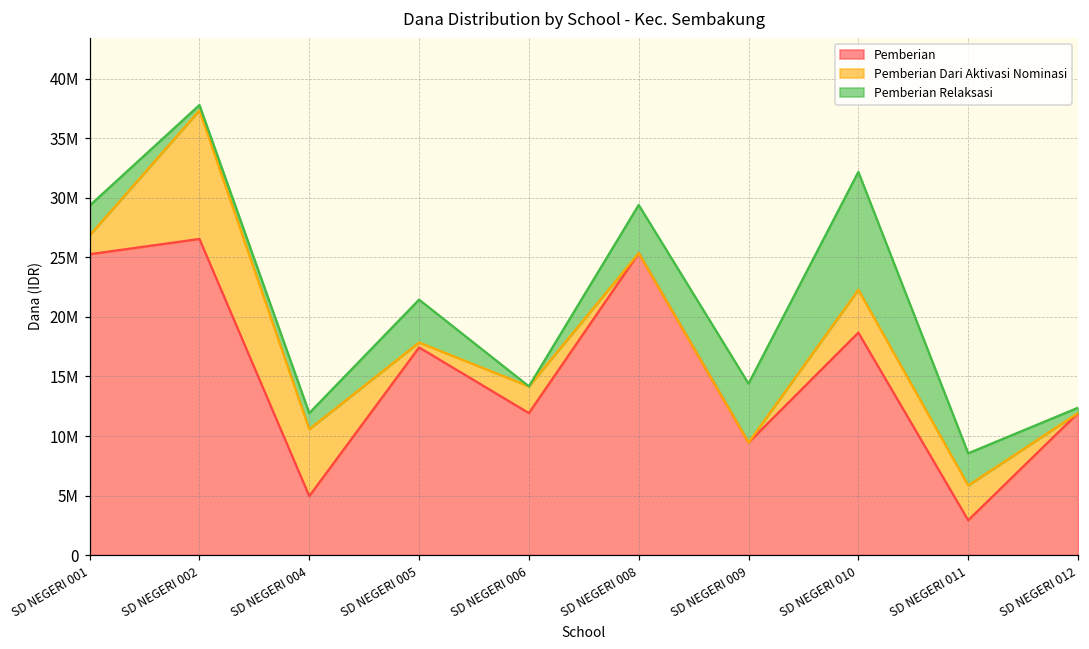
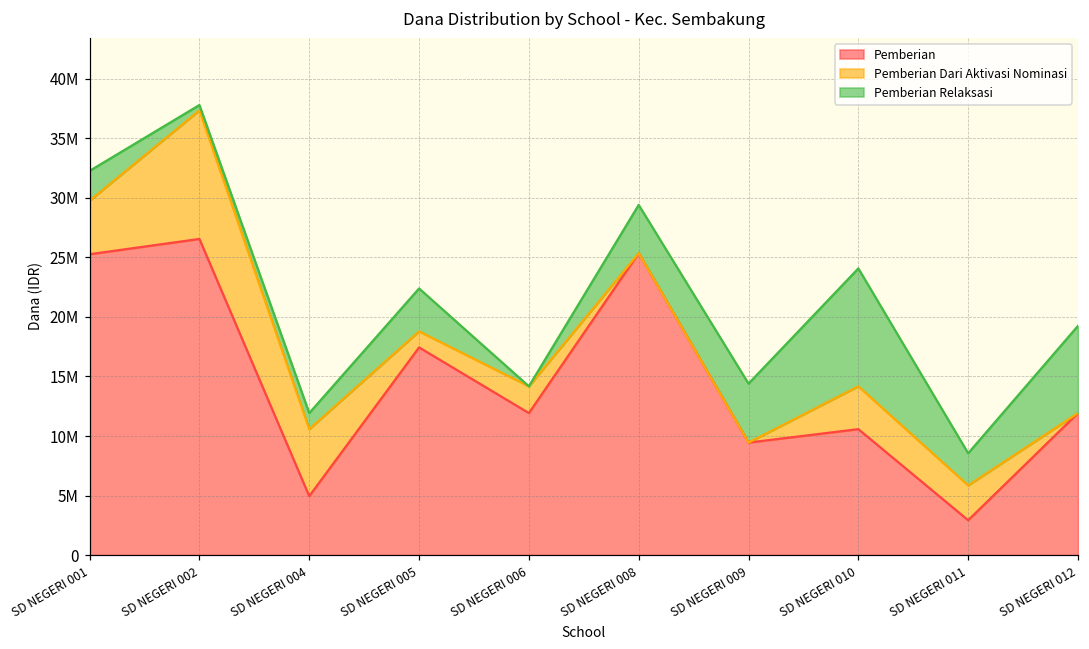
  {
    "Pemberian": {
      "SD NEGERI 001": 25300000,
      "SD NEGERI 002": 26600000,
      "SD NEGERI 004": 5000000,
      "SD NEGERI 005": 17400000,
      "SD NEGERI 006": 11900000,
-     "SD NEGERI 010": 18700000,
+     "SD NEGERI 010": 10600000,
      "SD NEGERI 011": 2900000
    },
    "Pemberian Dari Aktivasi Nominasi": {
-     "SD NEGERI 001": 1600000,
+     "SD NEGERI 001": 4500000,
      "SD NEGERI 002": 10800000,
      "SD NEGERI 004": 5600000,
-     "SD NEGERI 005": 400000,
+     "SD NEGERI 005": 1400000,
      "SD NEGERI 010": 3600000,
      "SD NEGERI 011": 2900000
    },
    "Pemberian Relaksasi": {
      "SD NEGERI 001": 2500000,
      "SD NEGERI 002": 500000,
      "SD NEGERI 004": 1400000,
      "SD NEGERI 005": 3600000,
      "SD NEGERI 008": 4100000,
      "SD NEGERI 009": 5000000,
      "SD NEGERI 010": 9900000,
      "SD NEGERI 011": 2700000,
-     "SD NEGERI 012": 500000
+     "SD NEGERI 012": 7300000
    }
  }
